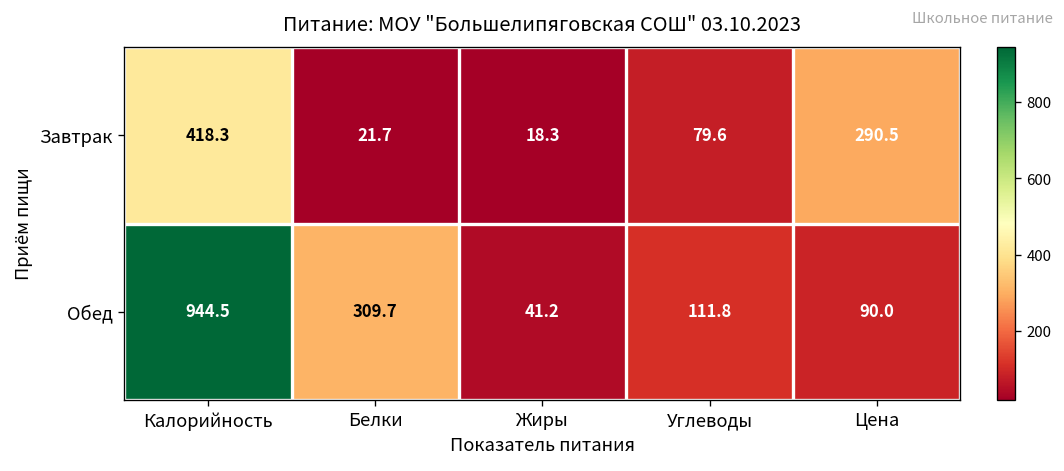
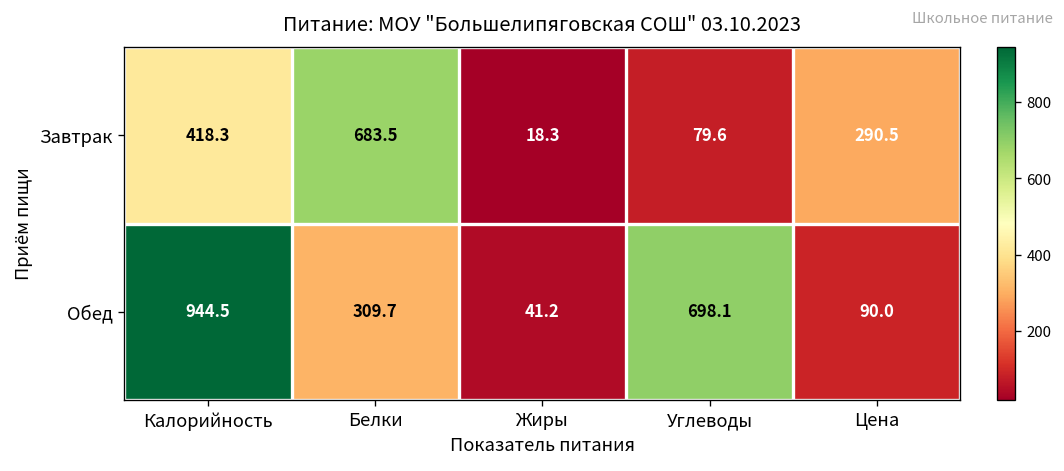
  {
    "Завтрак": {
      "Калорийность": 418.3,
-     "Белки": 21.7,
+     "Белки": 683.5,
      "Жиры": 18.3,
      "Углеводы": 79.6,
      "Цена": 290.5
    },
    "Обед": {
      "Калорийность": 944.5,
      "Белки": 309.7,
      "Жиры": 41.2,
-     "Углеводы": 111.8,
+     "Углеводы": 698.1,
      "Цена": 90.0
    }
  }
